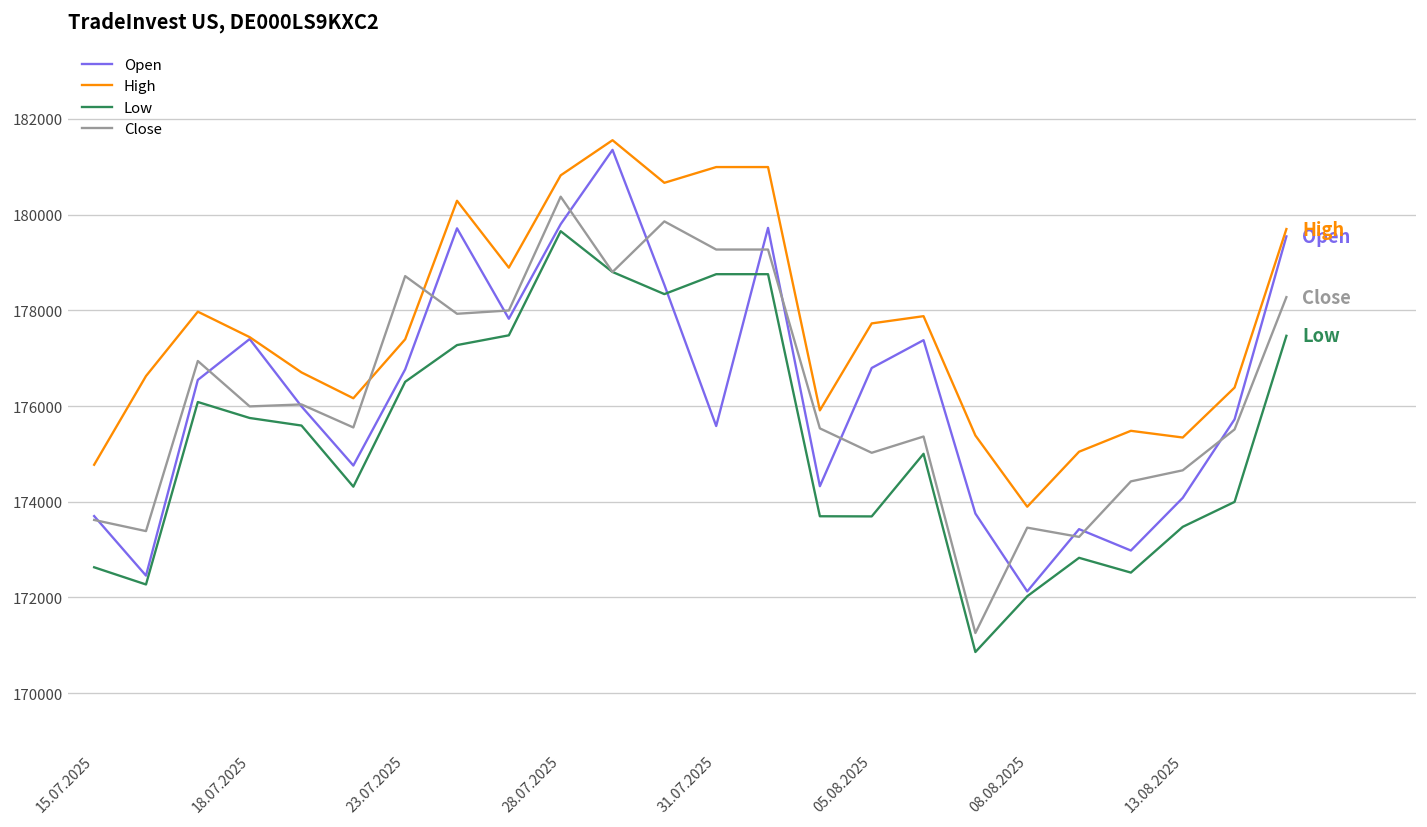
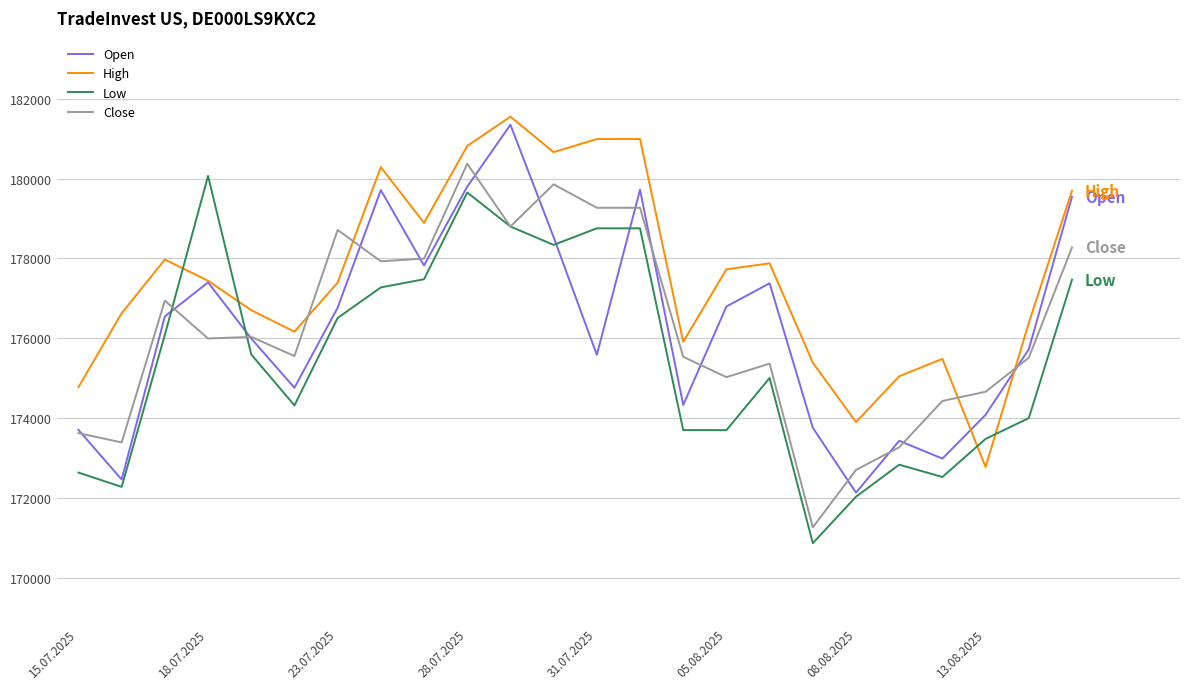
  {
    "Open": {
      "15.07.2025": 173700,
      "23.07.2025": 176800,
      "28.07.2025": 179800,
      "31.07.2025": 175600,
      "05.08.2025": 176800,
      "08.08.2025": 172100,
      "13.08.2025": 174100
    },
    "High": {
      "15.07.2025": 174800,
      "23.07.2025": 177400,
      "28.07.2025": 180800,
      "31.07.2025": 181000,
      "05.08.2025": 177700,
      "08.08.2025": 173900,
-     "13.08.2025": 175300
+     "13.08.2025": 172800
    },
    "Low": {
      "15.07.2025": 172600,
-     "18.07.2025": 175800,
+     "18.07.2025": 180100,
      "23.07.2025": 176500,
      "28.07.2025": 179700,
      "31.07.2025": 178800,
      "05.08.2025": 173700,
      "08.08.2025": 172000,
      "13.08.2025": 173500
    },
    "Close": {
      "15.07.2025": 173600,
      "18.07.2025": 176000,
      "23.07.2025": 178700,
      "28.07.2025": 180400,
      "31.07.2025": 179300,
      "05.08.2025": 175000,
-     "08.08.2025": 173500,
+     "08.08.2025": 172700,
      "13.08.2025": 174700
    }
  }
